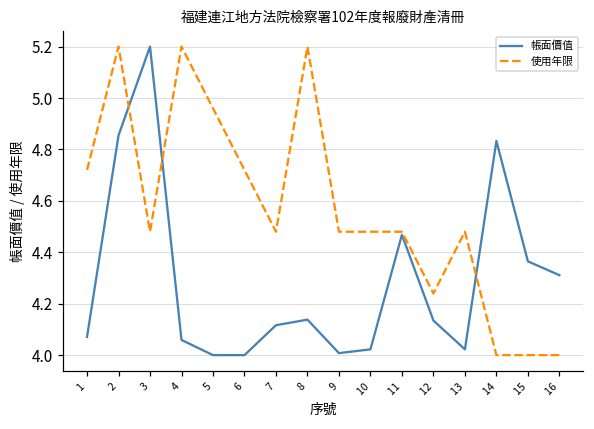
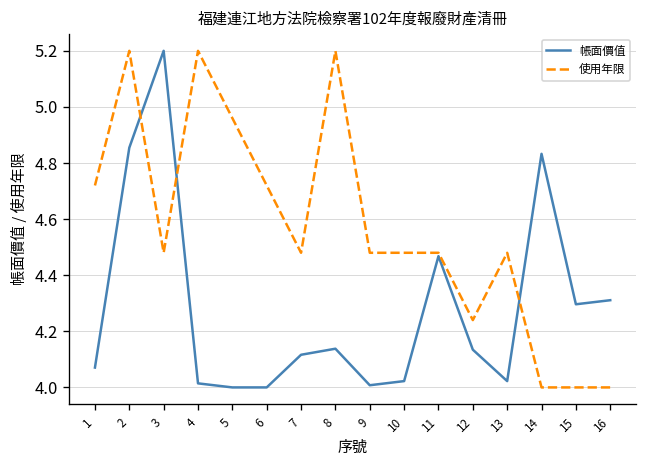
  {
    "帳面價值": {
      "1": 4.07,
      "2": 4.85,
      "3": 5.20,
-     "4": 4.06,
+     "4": 4.01,
      "5": 4.00,
      "6": 4.00,
      "7": 4.12,
      "8": 4.14,
      "9": 4.01,
      "10": 4.02,
      "11": 4.47,
      "12": 4.13,
      "13": 4.02,
      "14": 4.83,
-     "15": 4.36,
+     "15": 4.30,
      "16": 4.31
    },
    "使用年限": {
      "1": 4.72,
      "2": 5.20,
      "3": 4.48,
      "4": 5.20,
      "5": 4.96,
      "6": 4.72,
      "7": 4.48,
      "8": 5.20,
      "9": 4.48,
      "10": 4.48,
      "11": 4.48,
      "12": 4.24,
      "13": 4.48,
      "14": 4.00,
      "15": 4.00,
      "16": 4.00
    }
  }
